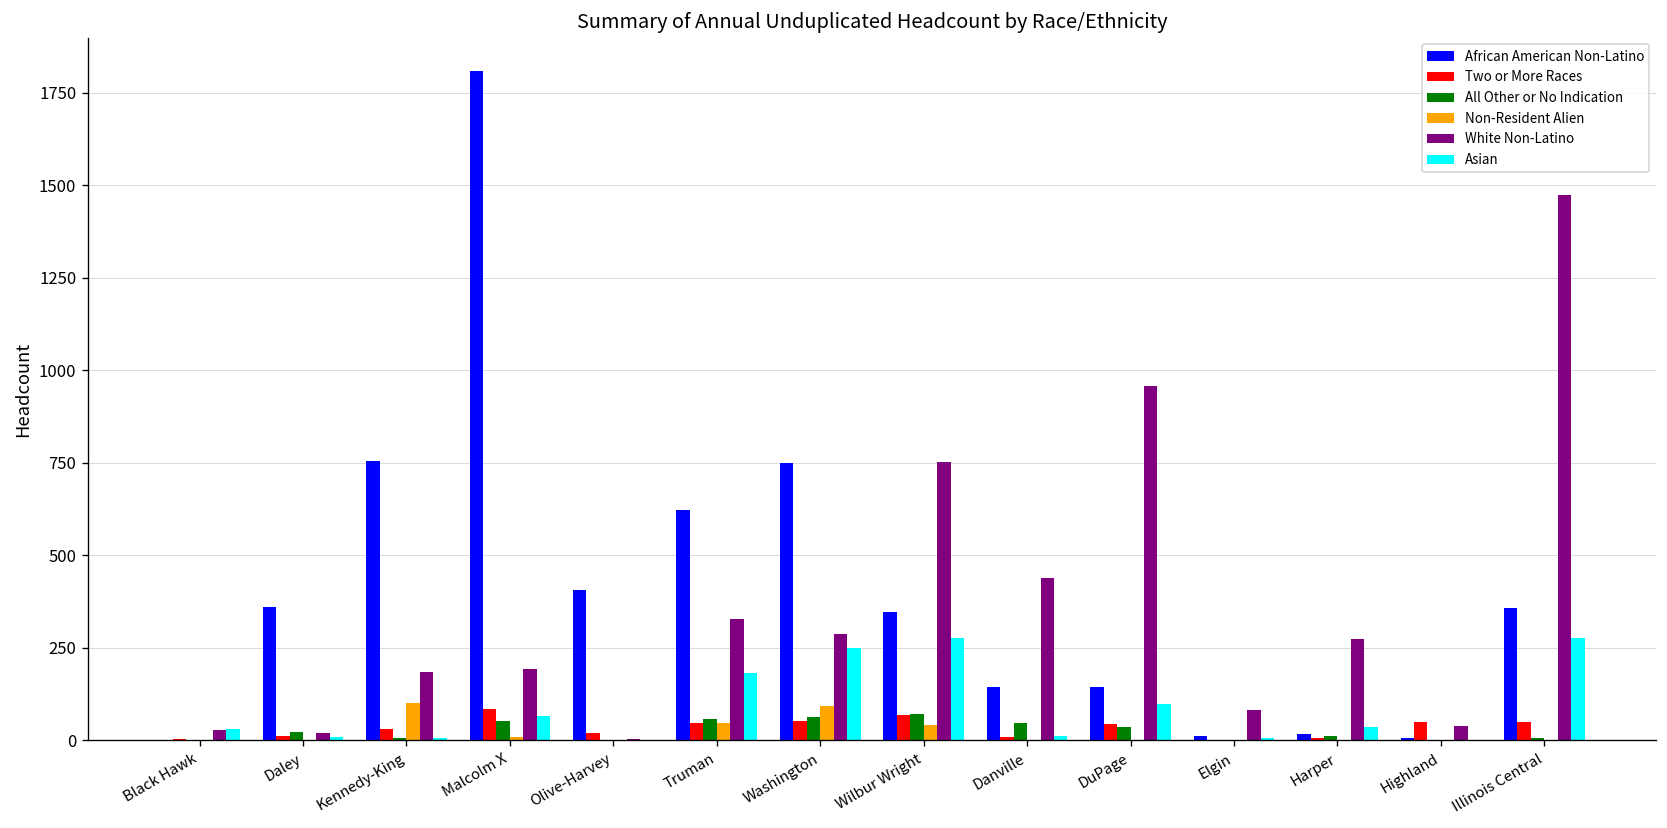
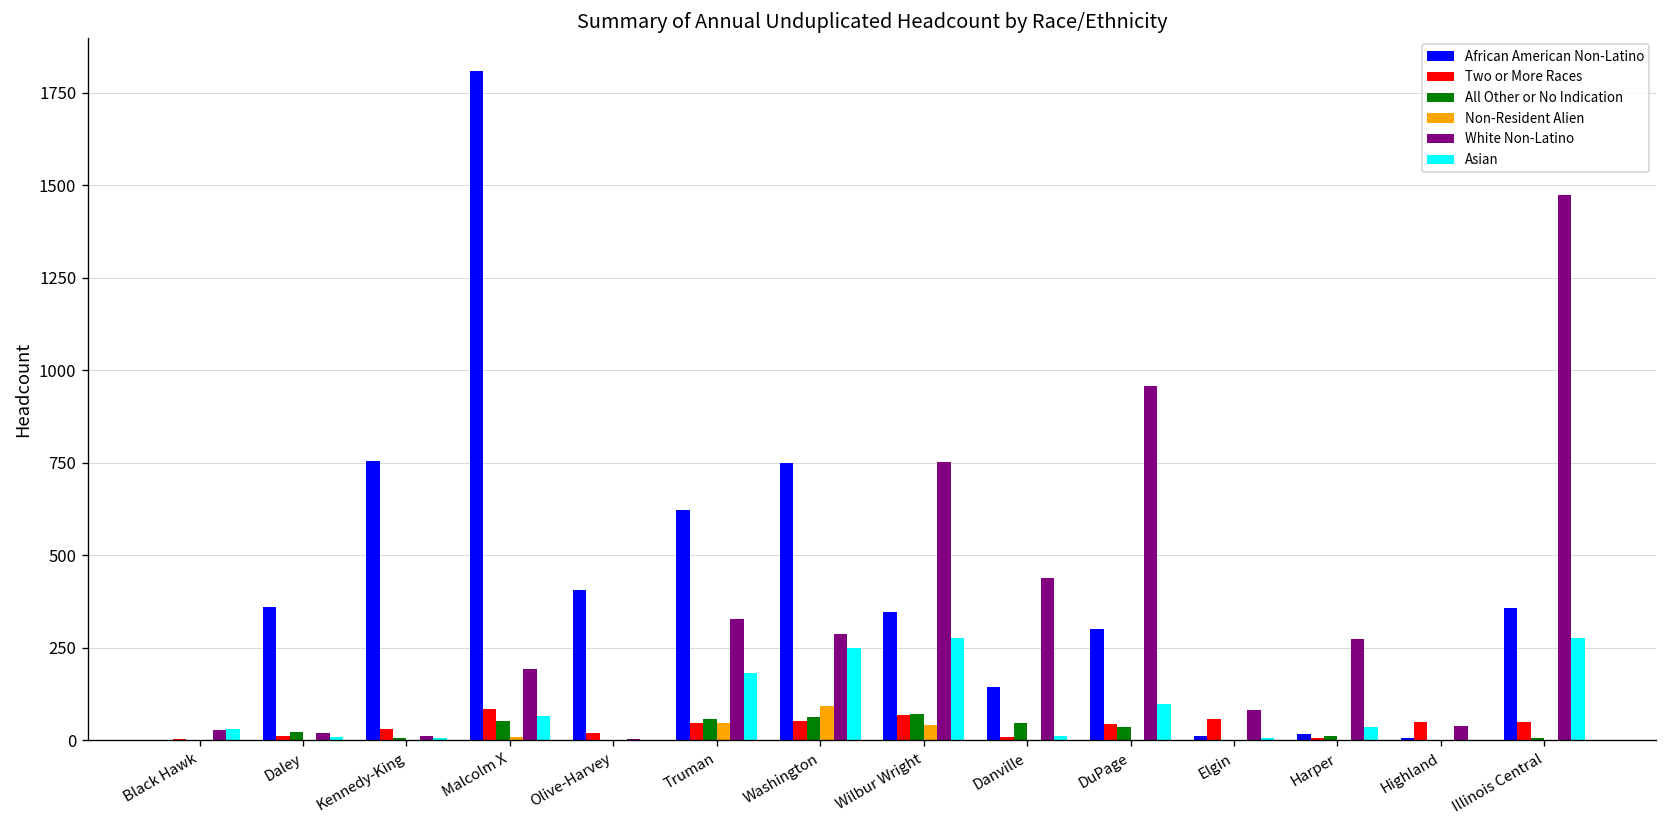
  {
    "African American Non-Latino": {
      "Black Hawk": 0,
      "Daley": 360,
      "Kennedy-King": 760,
      "Malcolm X": 1810,
      "Olive-Harvey": 410,
      "Truman": 620,
      "Washington": 750,
      "Wilbur Wright": 350,
      "Danville": 140,
-     "DuPage": 140,
+     "DuPage": 300,
      "Elgin": 10,
      "Harper": 20,
      "Illinois Central": 360
    },
    "Two or More Races": {
      "Daley": 10,
      "Kennedy-King": 30,
      "Malcolm X": 80,
      "Olive-Harvey": 20,
      "Truman": 50,
      "Washington": 50,
      "Wilbur Wright": 70,
      "DuPage": 50,
-     "Elgin": 0,
+     "Elgin": 60,
      "Highland": 50,
      "Illinois Central": 50
    },
    "All Other or No Indication": {
      "Black Hawk": 0,
      "Daley": 20,
      "Malcolm X": 50,
      "Truman": 60,
      "Washington": 60,
      "Wilbur Wright": 70,
      "Danville": 50,
      "DuPage": 40,
      "Harper": 10
    },
    "Non-Resident Alien": {
      "Black Hawk": 0,
-     "Kennedy-King": 100,
+     "Kennedy-King": 0,
      "Malcolm X": 10,
      "Truman": 50,
      "Washington": 90,
      "Wilbur Wright": 40,
      "Danville": 0,
      "Elgin": 0,
      "Highland": 0
    },
    "White Non-Latino": {
      "Black Hawk": 30,
      "Daley": 20,
-     "Kennedy-King": 190,
+     "Kennedy-King": 10,
      "Malcolm X": 190,
      "Truman": 330,
      "Washington": 290,
      "Wilbur Wright": 750,
      "Danville": 440,
      "DuPage": 960,
      "Elgin": 80,
      "Harper": 270,
      "Highland": 40,
      "Illinois Central": 1470
    },
    "Asian": {
      "Black Hawk": 30,
      "Daley": 10,
      "Malcolm X": 70,
      "Truman": 180,
      "Washington": 250,
      "Wilbur Wright": 280,
      "Danville": 10,
      "DuPage": 100,
      "Harper": 40,
      "Highland": 0,
      "Illinois Central": 280
    }
  }
